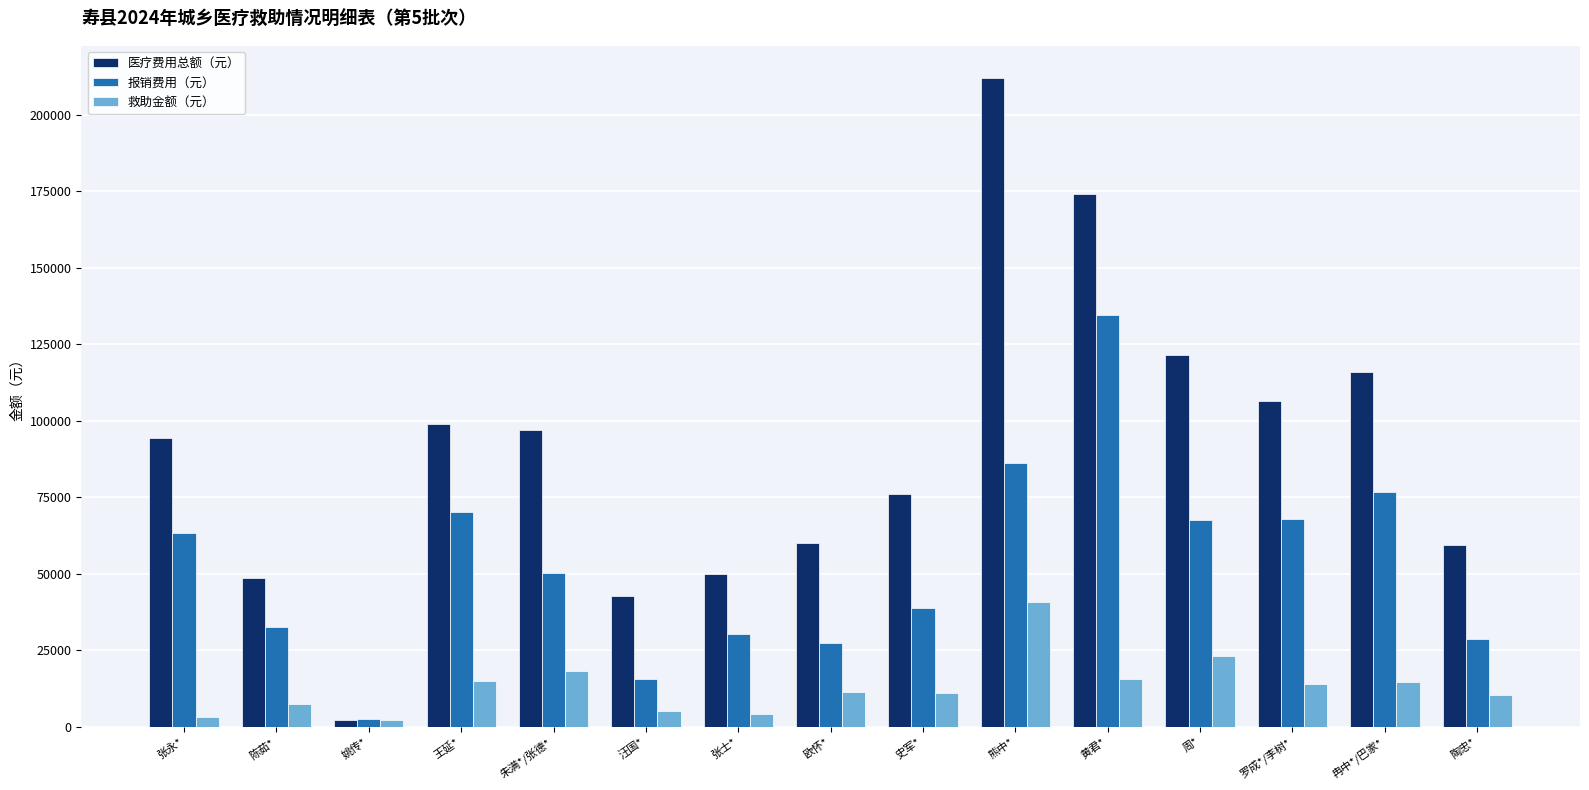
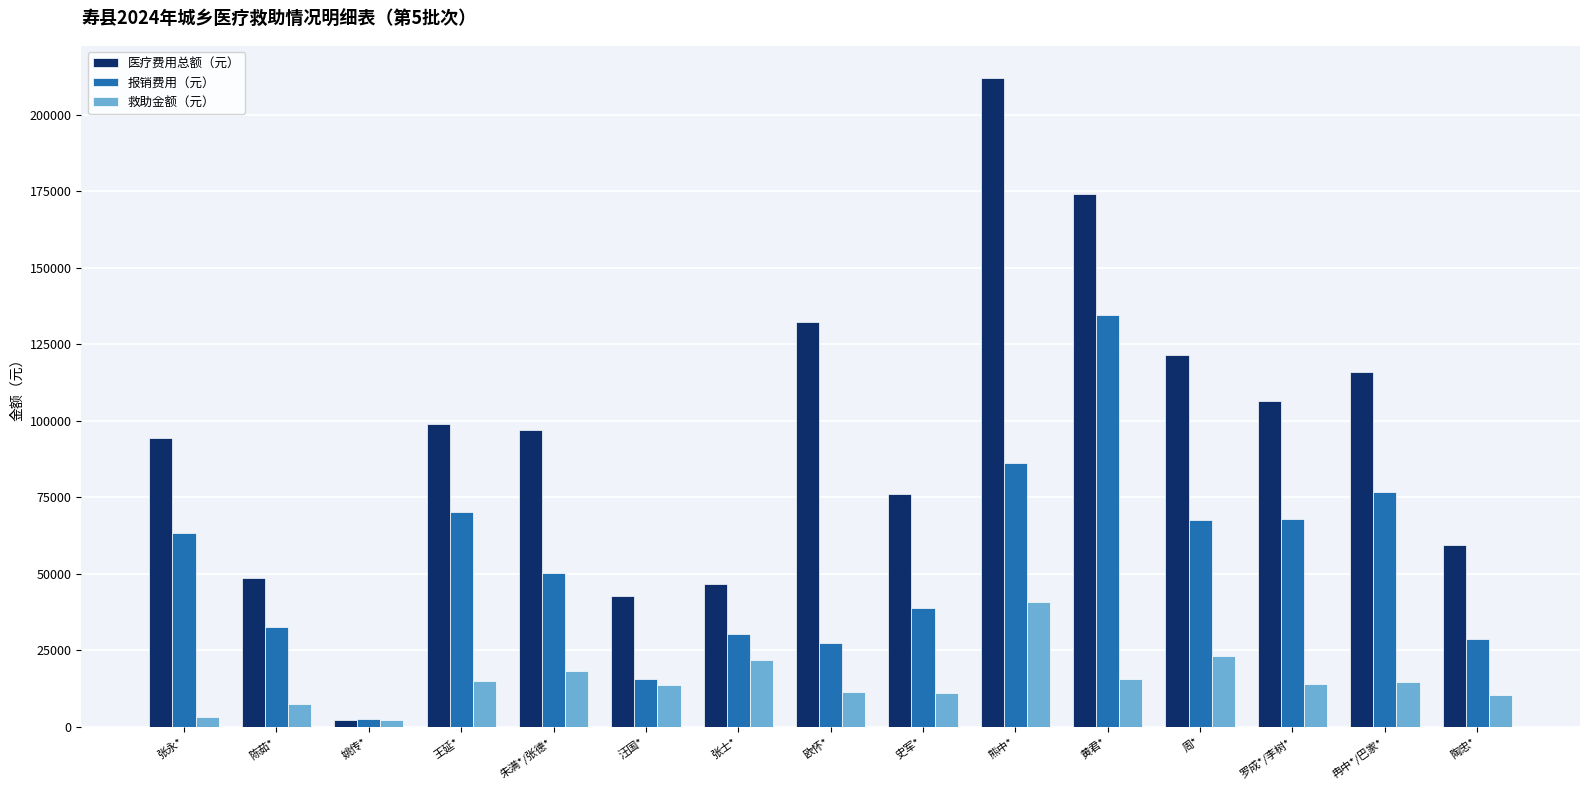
  {
    "医疗费用总额（元）": {
      "张永*": 94000,
      "陈茹*": 49000,
      "姚传*": 2000,
      "王延*": 99000,
      "朱满*/张德*": 97000,
      "汪国*": 43000,
-     "张士*": 50000,
-     "欧怀*": 60000,
+     "张士*": 47000,
+     "欧怀*": 132000,
      "史军*": 76000,
      "熊中*": 212000,
      "黄君*": 174000,
      "周*": 122000,
      "罗成*/李树*": 106000,
      "冉中*/巴家*": 116000,
      "陶忠*": 59000
    },
    "报销费用（元）": {
      "张永*": 63000,
      "陈茹*": 33000,
      "姚传*": 3000,
      "王延*": 70000,
      "朱满*/张德*": 50000,
      "汪国*": 16000,
      "张士*": 30000,
      "欧怀*": 27000,
      "史军*": 39000,
      "熊中*": 86000,
      "黄君*": 134000,
      "周*": 68000,
      "罗成*/李树*": 68000,
      "冉中*/巴家*": 77000,
      "陶忠*": 29000
    },
    "救助金额（元）": {
      "张永*": 3000,
      "陈茹*": 7000,
      "姚传*": 2000,
      "王延*": 15000,
      "朱满*/张德*": 18000,
-     "汪国*": 5000,
-     "张士*": 4000,
+     "汪国*": 14000,
+     "张士*": 22000,
      "欧怀*": 11000,
      "史军*": 11000,
      "熊中*": 41000,
      "黄君*": 16000,
      "周*": 23000,
      "罗成*/李树*": 14000,
      "冉中*/巴家*": 15000,
      "陶忠*": 10000
    }
  }
